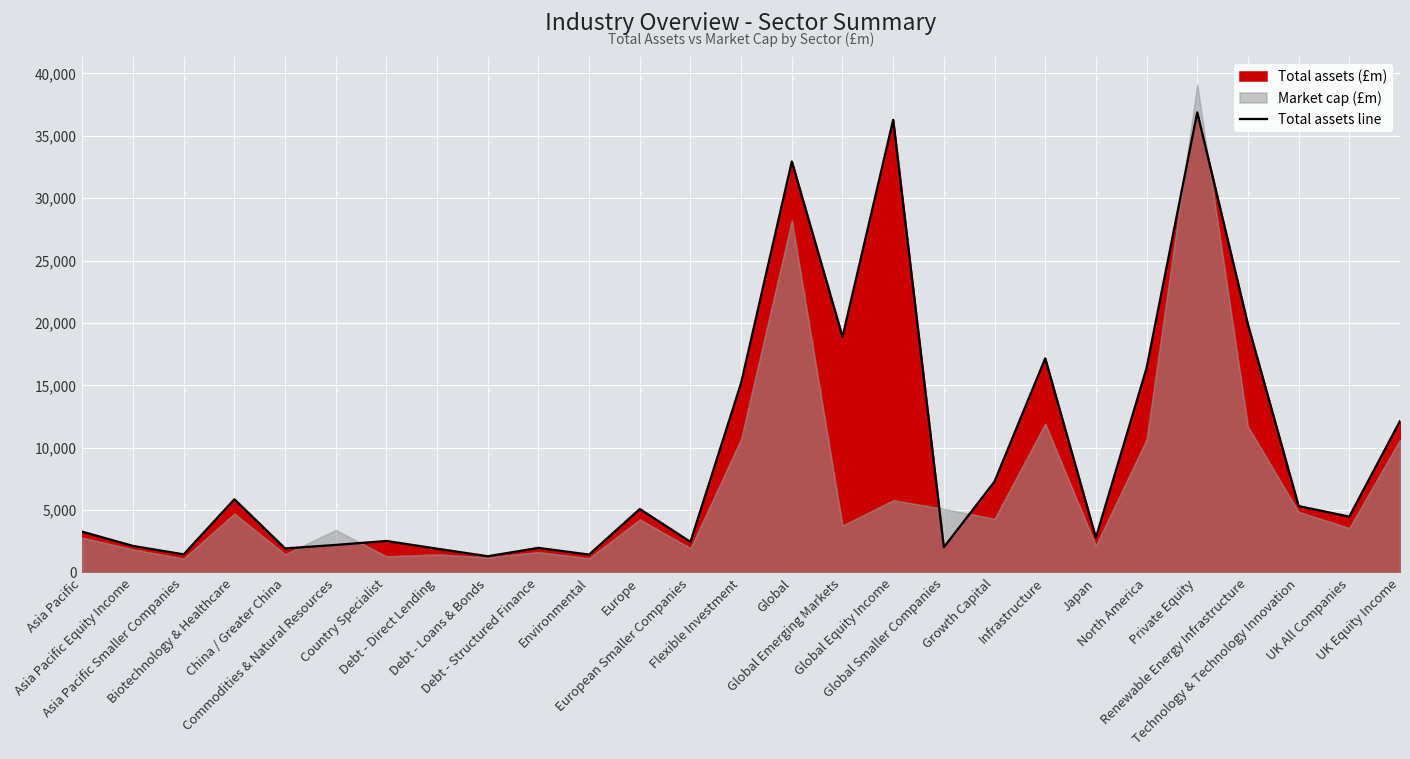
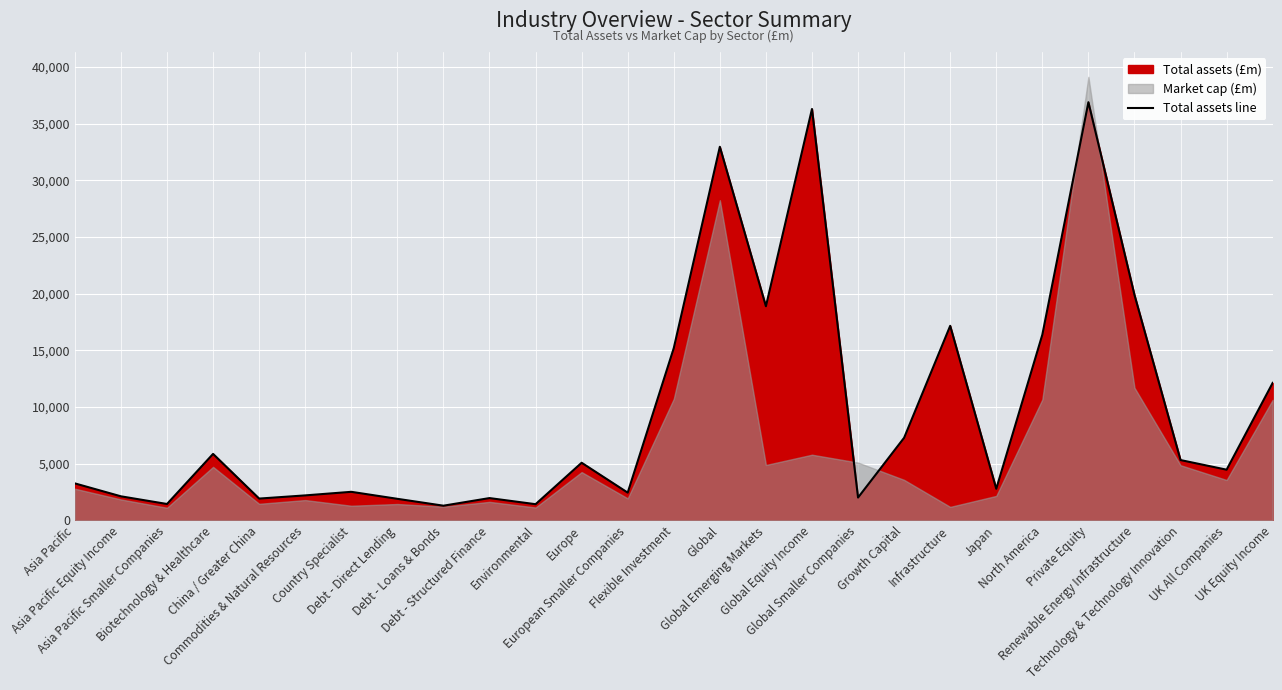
  {
    "Total assets (£m)": {
      "Asia Pacific": "3,300",
      "Asia Pacific Equity Income": "2,100",
      "Asia Pacific Smaller Companies": "1,400",
      "Biotechnology & Healthcare": "5,900",
      "China / Greater China": "1,900",
      "Commodities & Natural Resources": "2,200",
      "Country Specialist": "2,500",
      "Debt - Direct Lending": "1,900",
      "Debt - Structured Finance": "2,000",
      "Environmental": "1,400",
      "Europe": "5,100",
      "European Smaller Companies": "2,400",
      "Flexible Investment": "15,200",
      "Global": "32,900",
      "Global Emerging Markets": "18,900",
      "Global Equity Income": "36,300",
      "Global Smaller Companies": "2,000",
      "Growth Capital": "7,300",
      "Infrastructure": "17,200",
      "Japan": "2,800",
      "North America": "16,400",
      "Private Equity": "36,900",
      "Renewable Energy Infrastructure": "19,900",
      "Technology & Technology Innovation": "5,300",
      "UK All Companies": "4,500",
      "UK Equity Income": "12,100"
    },
    "Market cap (£m)": {
      "Asia Pacific": "2,800",
      "Asia Pacific Equity Income": "1,800",
      "Asia Pacific Smaller Companies": "1,100",
      "Biotechnology & Healthcare": "4,700",
      "China / Greater China": "1,500",
-     "Commodities & Natural Resources": "3,400",
+     "Commodities & Natural Resources": "1,800",
      "Country Specialist": "1,300",
      "Debt - Direct Lending": "1,400",
      "Debt - Structured Finance": "1,600",
      "Environmental": "1,100",
      "Europe": "4,300",
      "European Smaller Companies": "1,900",
      "Flexible Investment": "10,700",
      "Global": "28,200",
-     "Global Emerging Markets": "3,700",
+     "Global Emerging Markets": "4,900",
      "Global Equity Income": "5,800",
      "Global Smaller Companies": "5,100",
-     "Growth Capital": "4,300",
-     "Infrastructure": "11,900",
+     "Growth Capital": "3,600",
+     "Infrastructure": "1,200",
      "Japan": "2,200",
      "North America": "10,700",
      "Private Equity": "39,100",
      "Renewable Energy Infrastructure": "11,700",
      "Technology & Technology Innovation": "4,900",
      "UK All Companies": "3,600",
      "UK Equity Income": "10,600"
    }
  }
